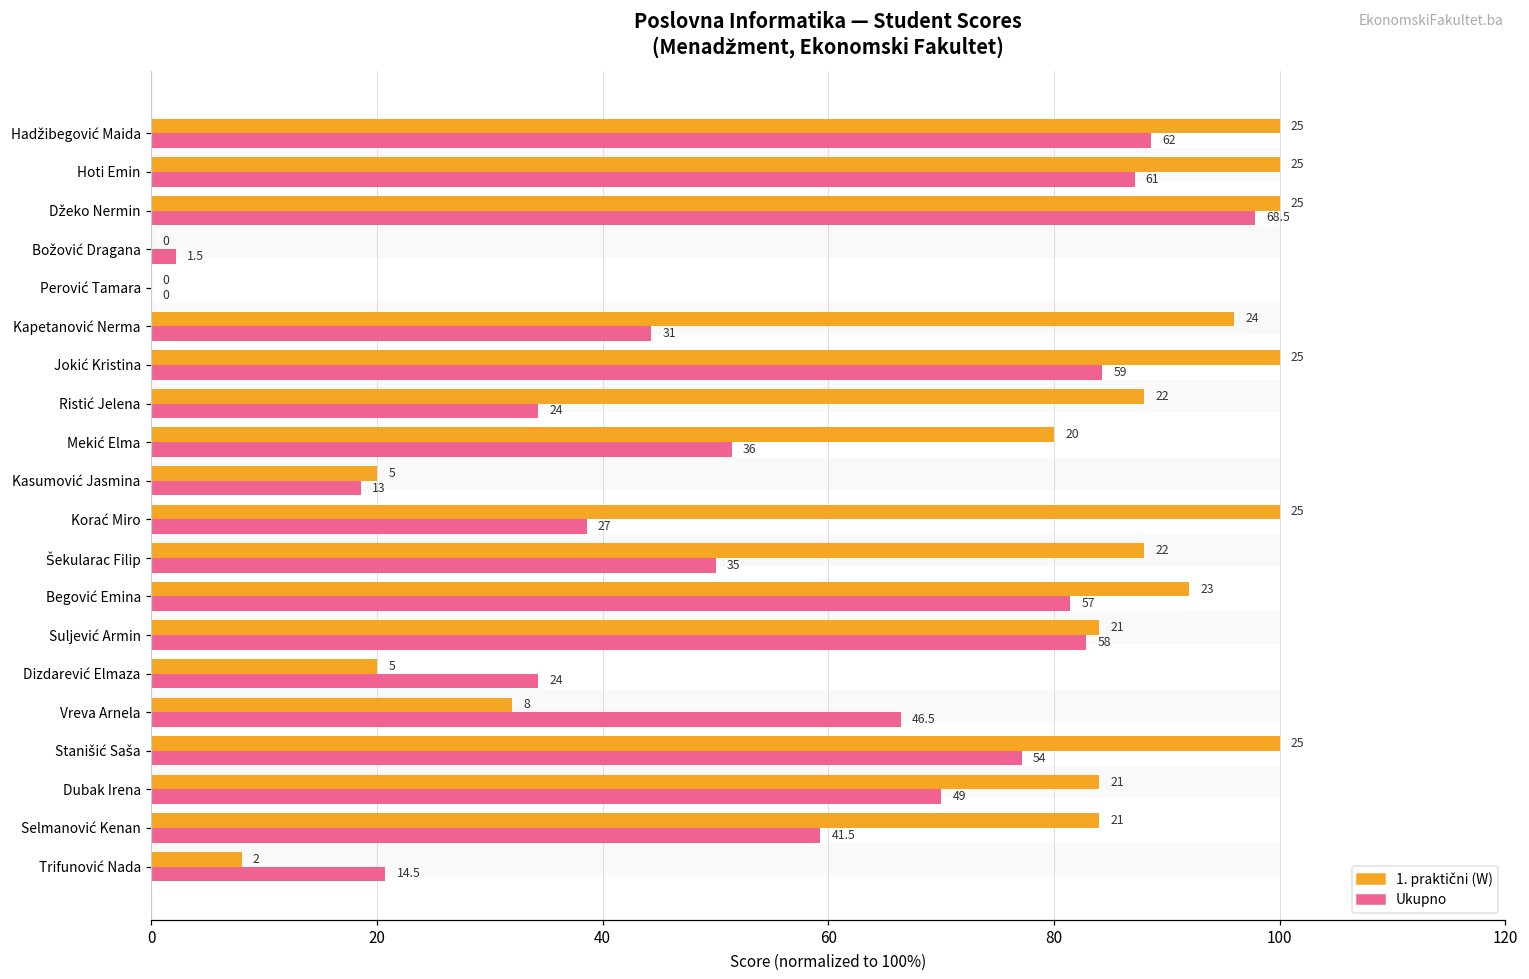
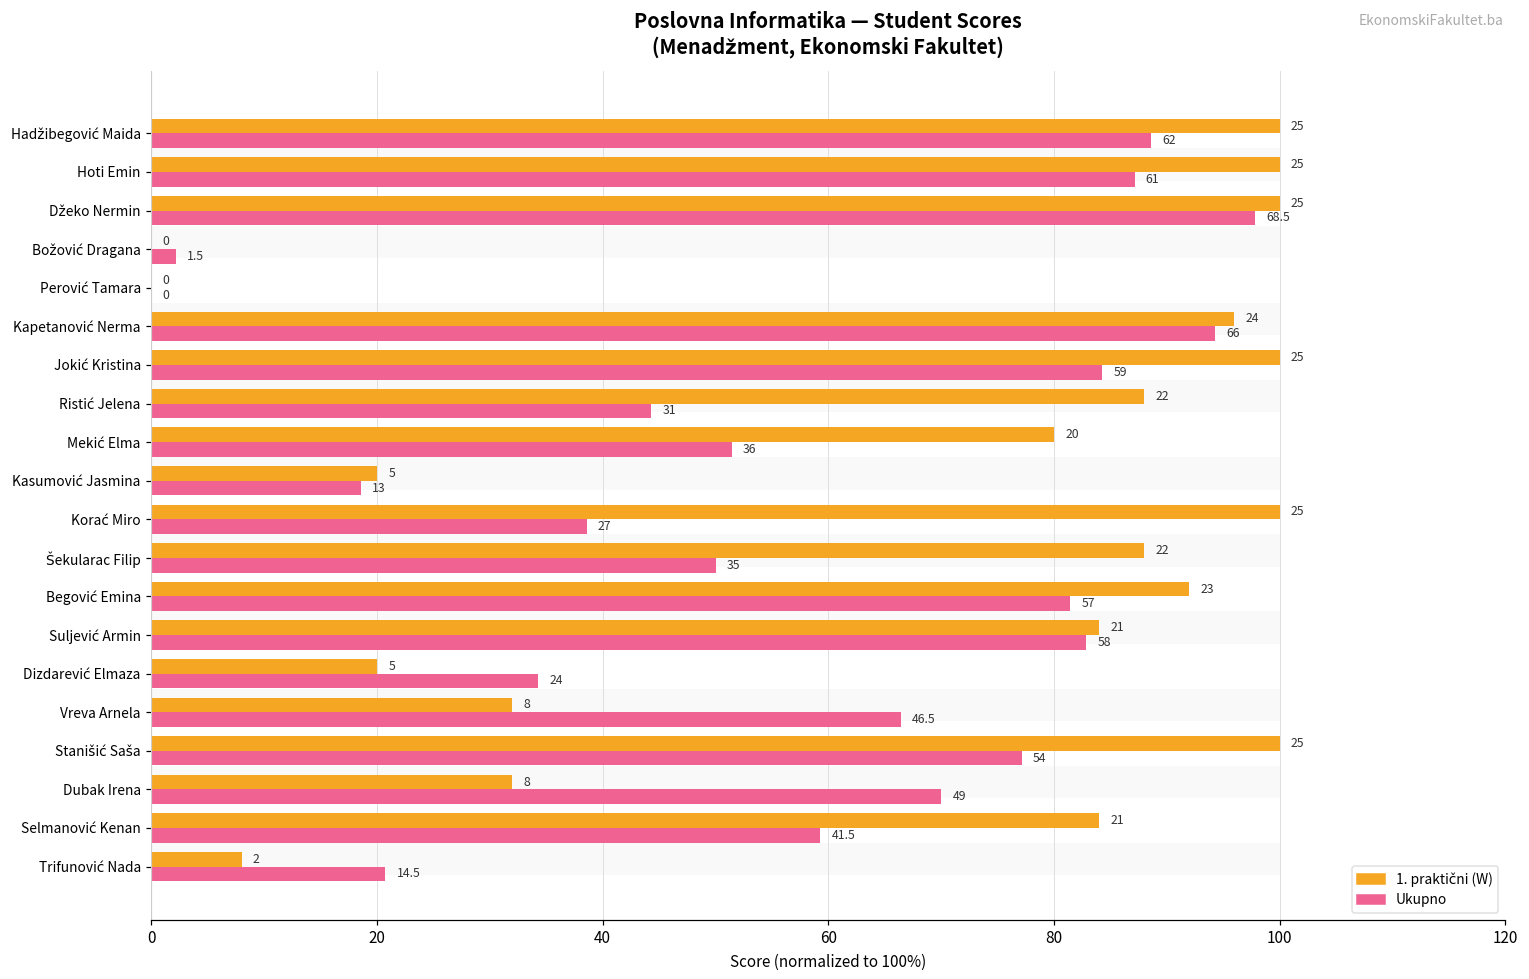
  {
    "1. praktični (W)": {
      "Božović Dragana": 0,
      "Perović Tamara": 0,
-     "Dubak Irena": 21
+     "Dubak Irena": 8
    },
    "Ukupno": {
      "Perović Tamara": 0,
-     "Kapetanović Nerma": 31,
-     "Ristić Jelena": 24
+     "Kapetanović Nerma": 66,
+     "Ristić Jelena": 31
    }
  }
